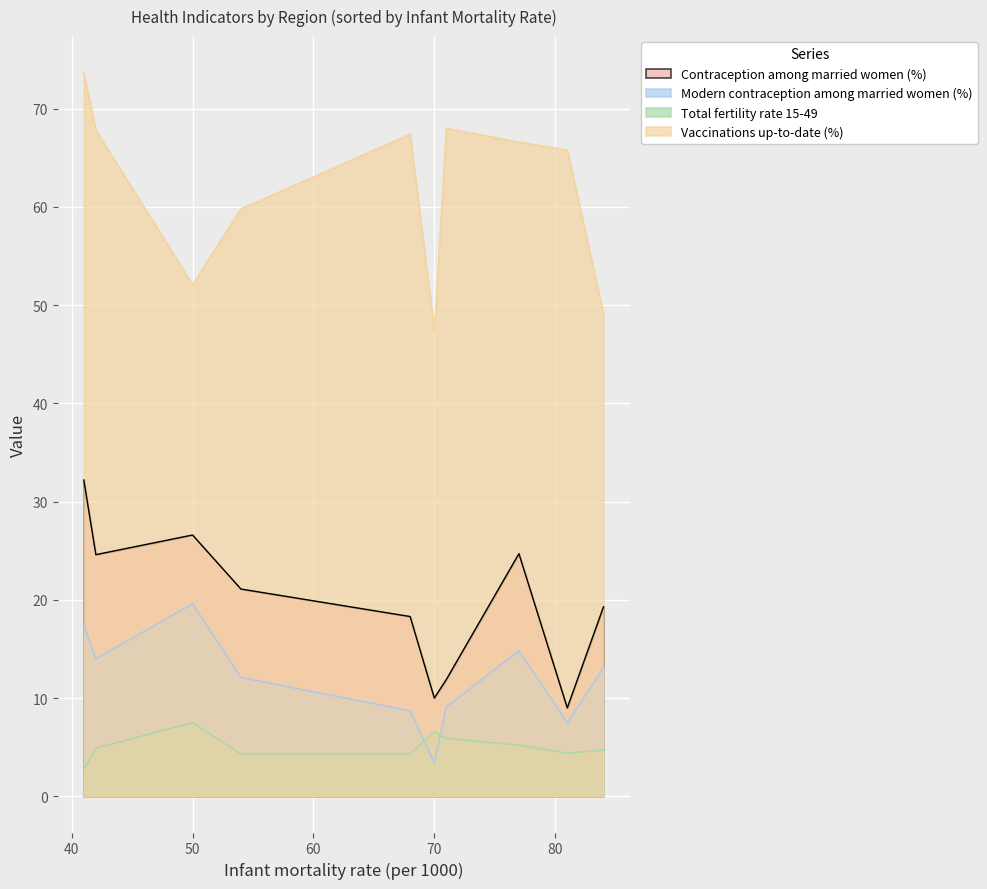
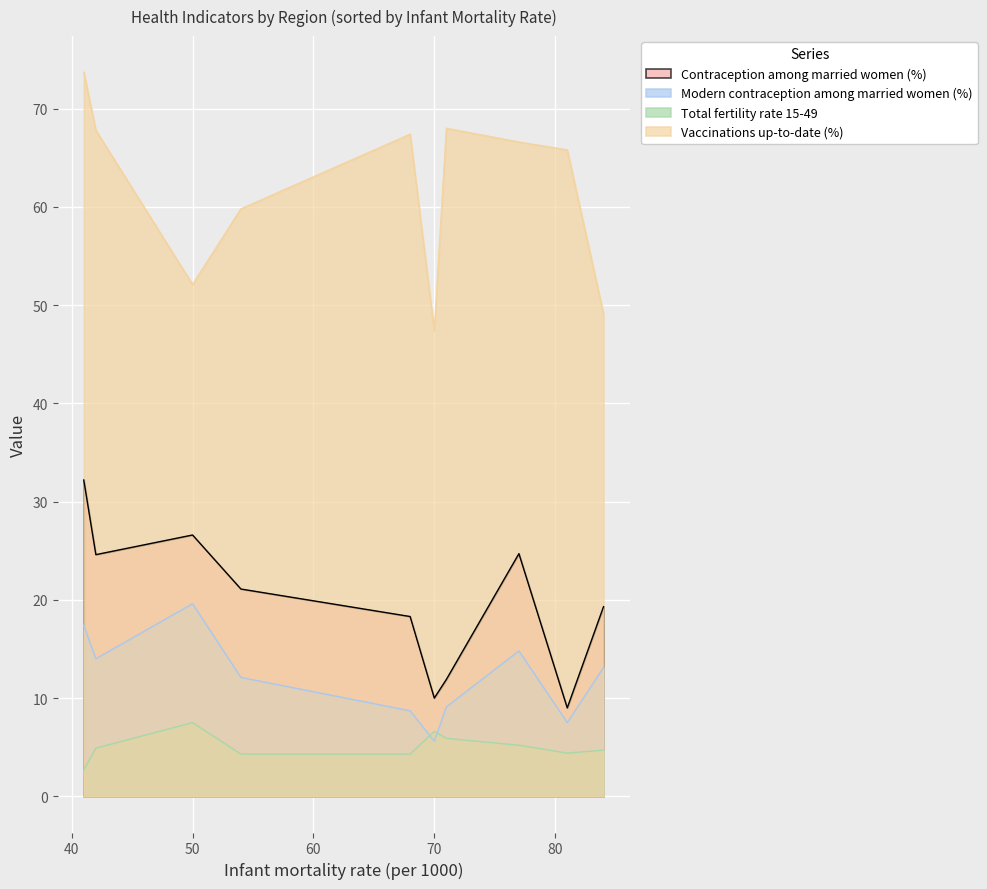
  {
    "Modern contraception among married women (%)": {
      "50": 20,
-     "70": 3
+     "70": 6
    },
    "Total fertility rate 15-49": {
      "50": 8,
      "70": 7
    }
  }
